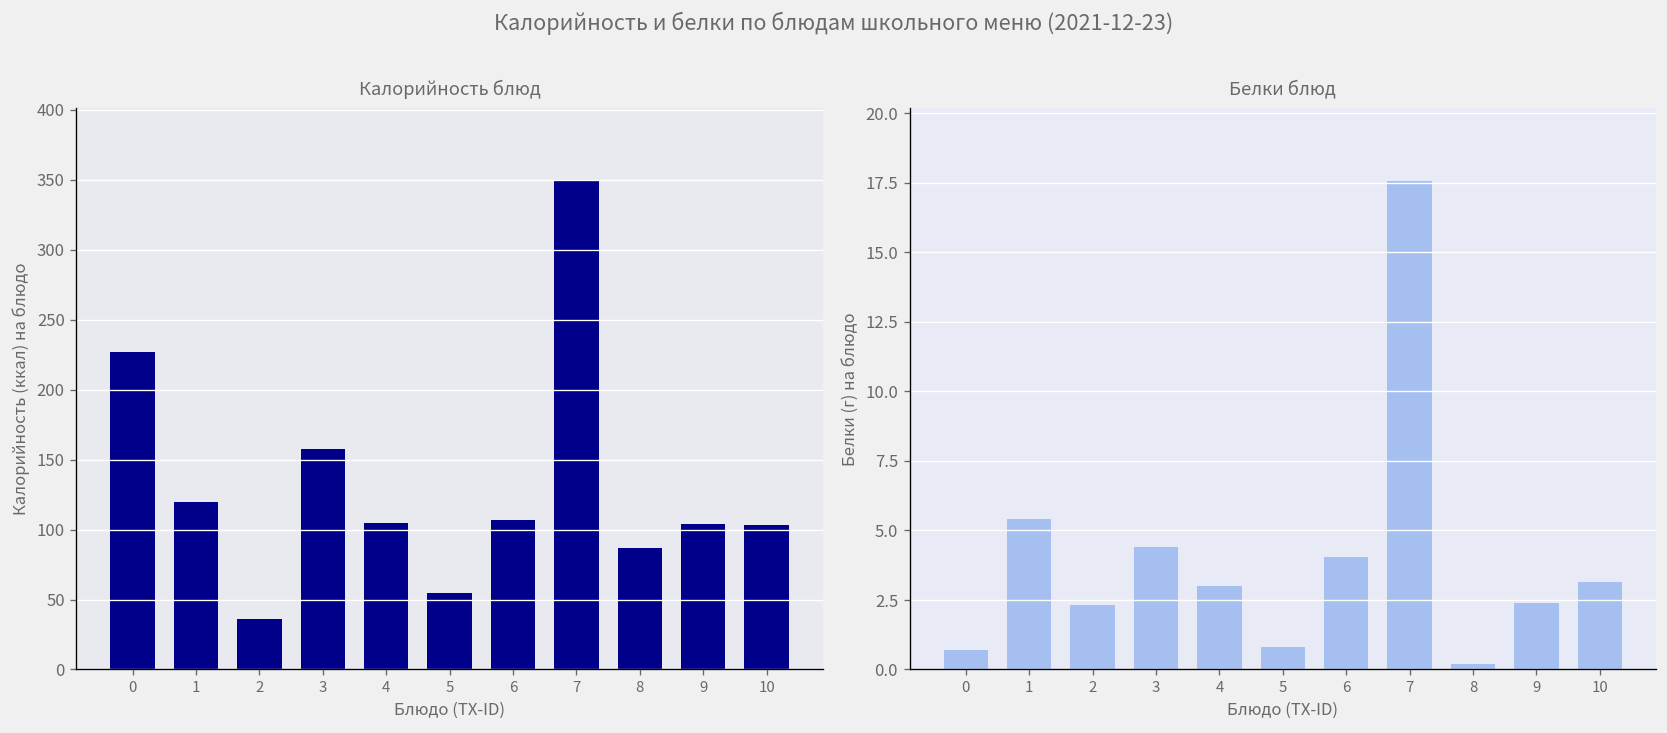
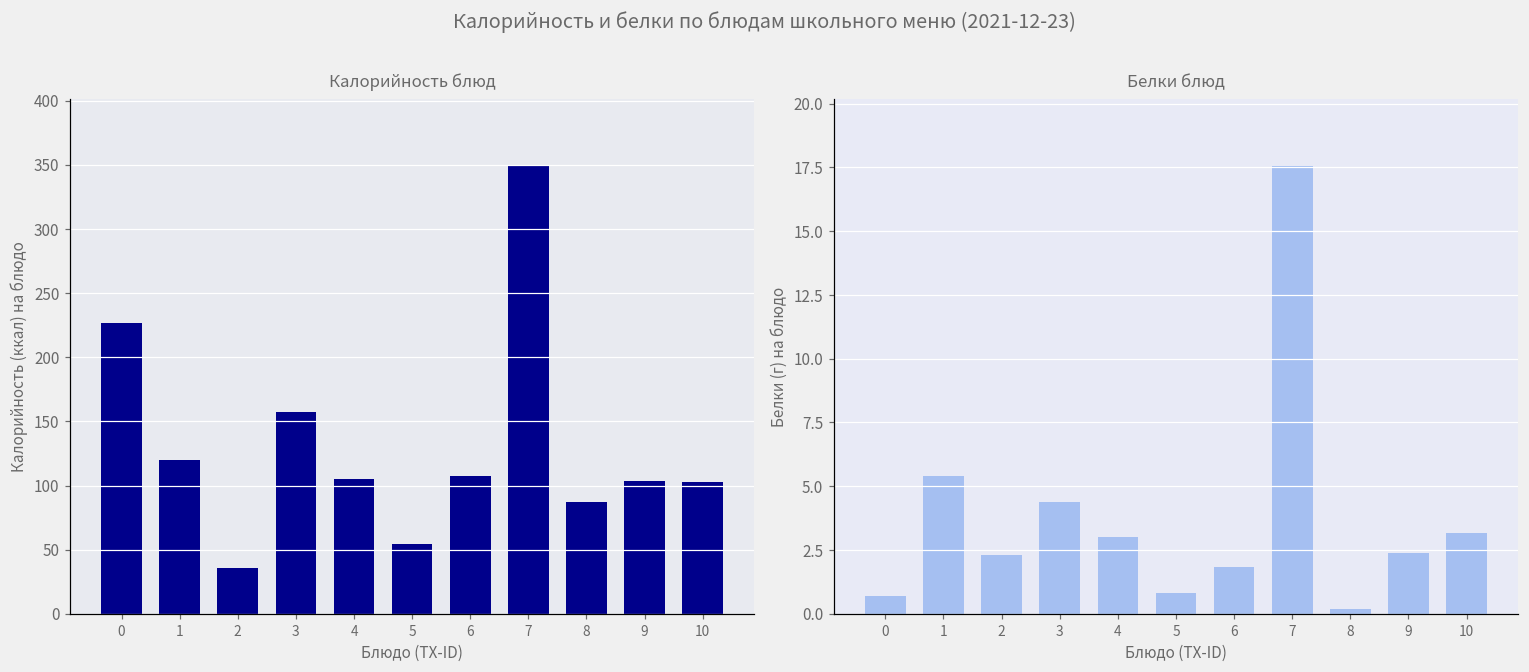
  {
    "Калорийность блюд": {
      "0": 227,
      "1": 120,
      "2": 36,
      "3": 158,
      "4": 105,
      "5": 55,
      "6": 107,
      "7": 349,
      "8": 87,
      "9": 104,
      "10": 103
    },
    "Белки блюд": {
      "0": 0.7,
      "1": 5.4,
      "2": 2.3,
      "3": 4.4,
      "4": 3.0,
      "5": 0.8,
-     "6": 4.1,
+     "6": 1.8,
      "7": 17.6,
      "8": 0.2,
      "9": 2.4,
      "10": 3.2
    }
  }
